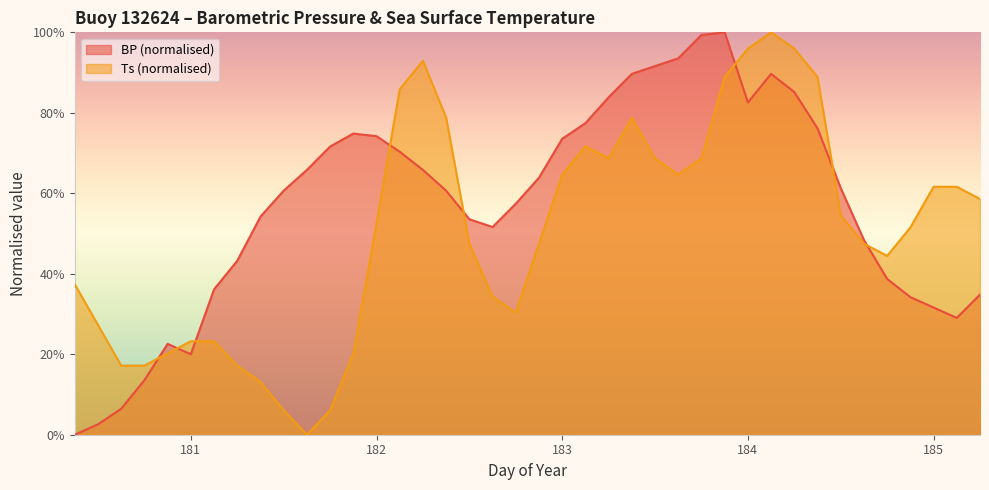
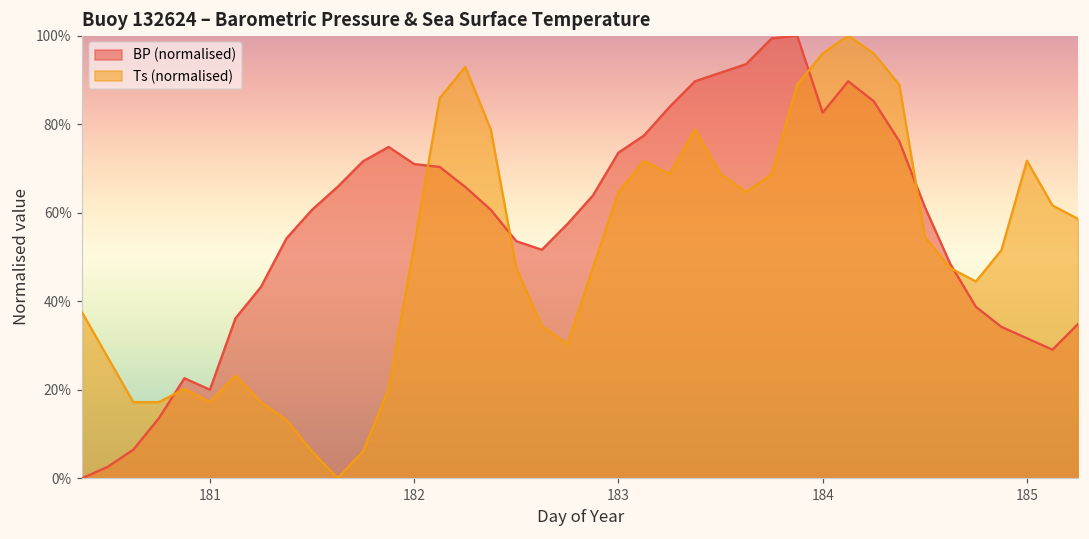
  {
    "BP (normalised)": {
      "181": "20%",
-     "182": "74%",
+     "182": "71%",
      "183": "74%",
      "184": "83%",
      "185": "32%"
    },
    "Ts (normalised)": {
-     "181": "23%",
+     "181": "17%",
      "182": "53%",
      "183": "65%",
      "184": "96%",
-     "185": "62%"
+     "185": "72%"
    }
  }
